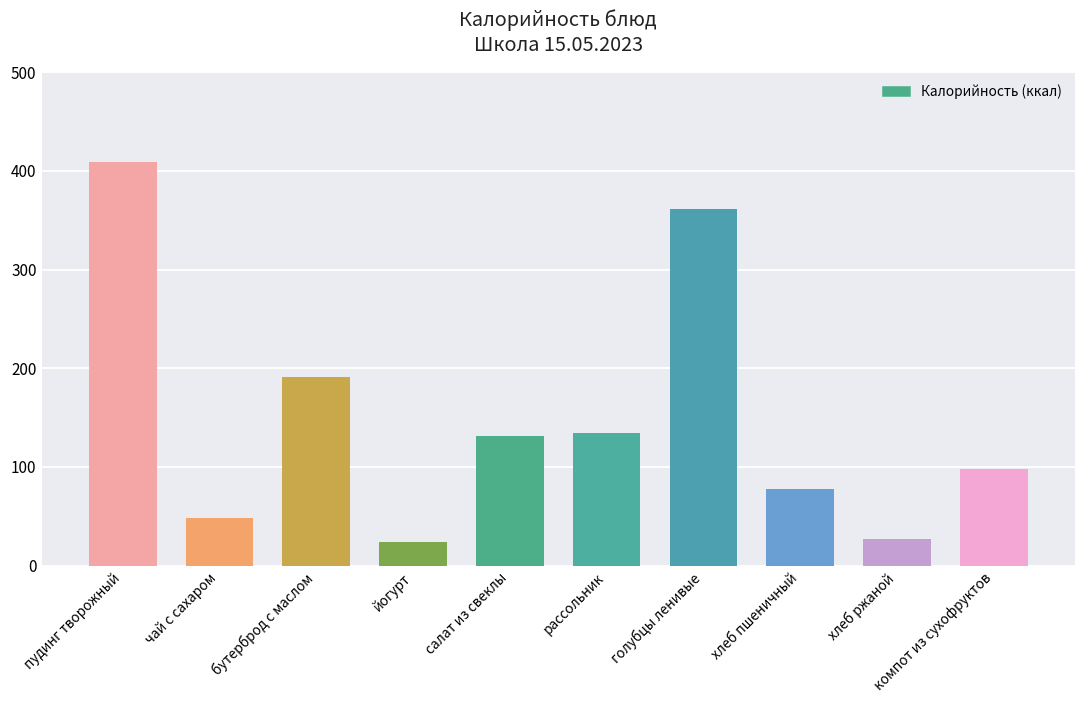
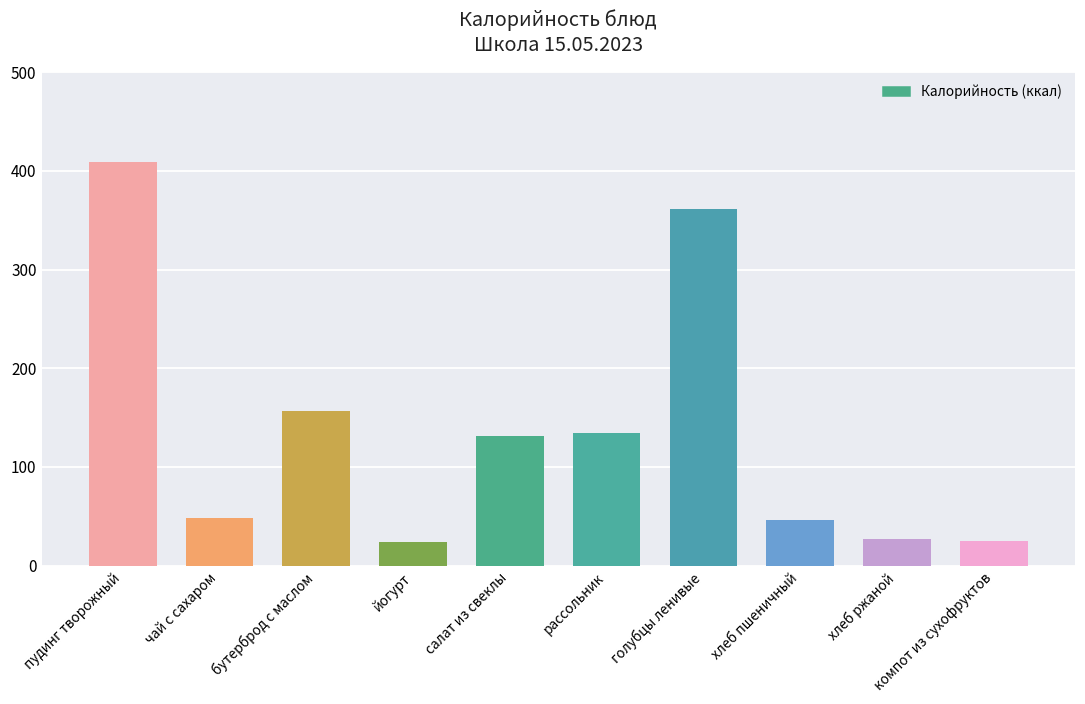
  {
    "пудинг творожный": 410,
    "чай с сахаром": 50,
-   "бутерброд с маслом": 190,
+   "бутерброд с маслом": 160,
    "йогурт": 20,
    "салат из свеклы": 130,
    "рассольник": 130,
    "голубцы ленивые": 360,
-   "хлеб пшеничный": 80,
+   "хлеб пшеничный": 50,
    "хлеб ржаной": 30,
-   "компот из сухофруктов": 100
+   "компот из сухофруктов": 20
  }
